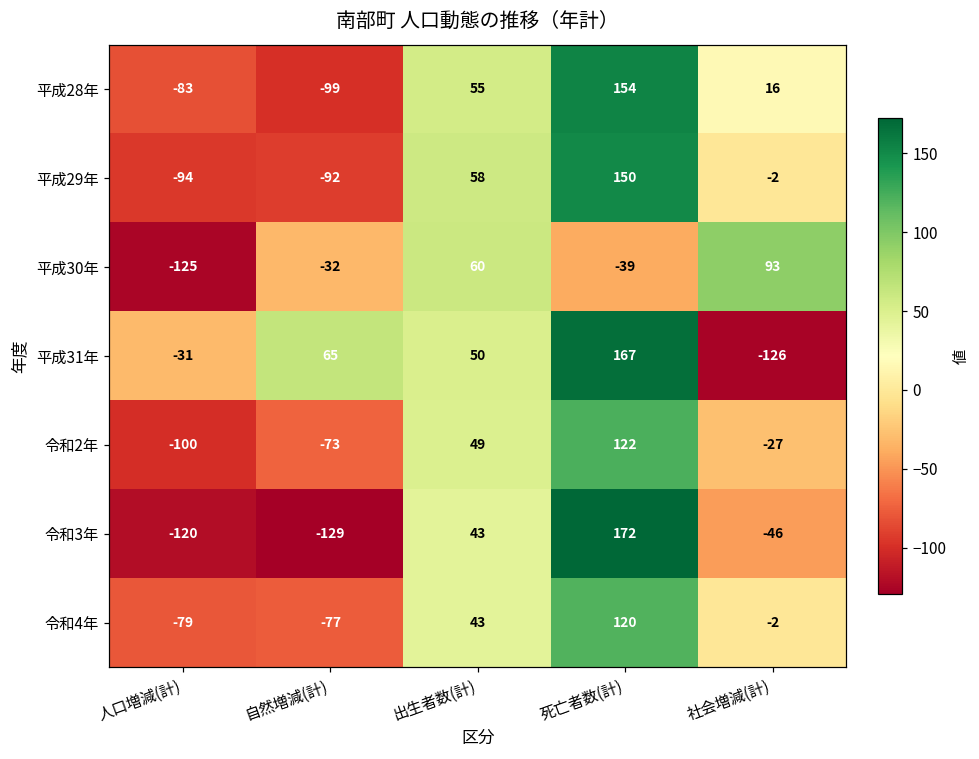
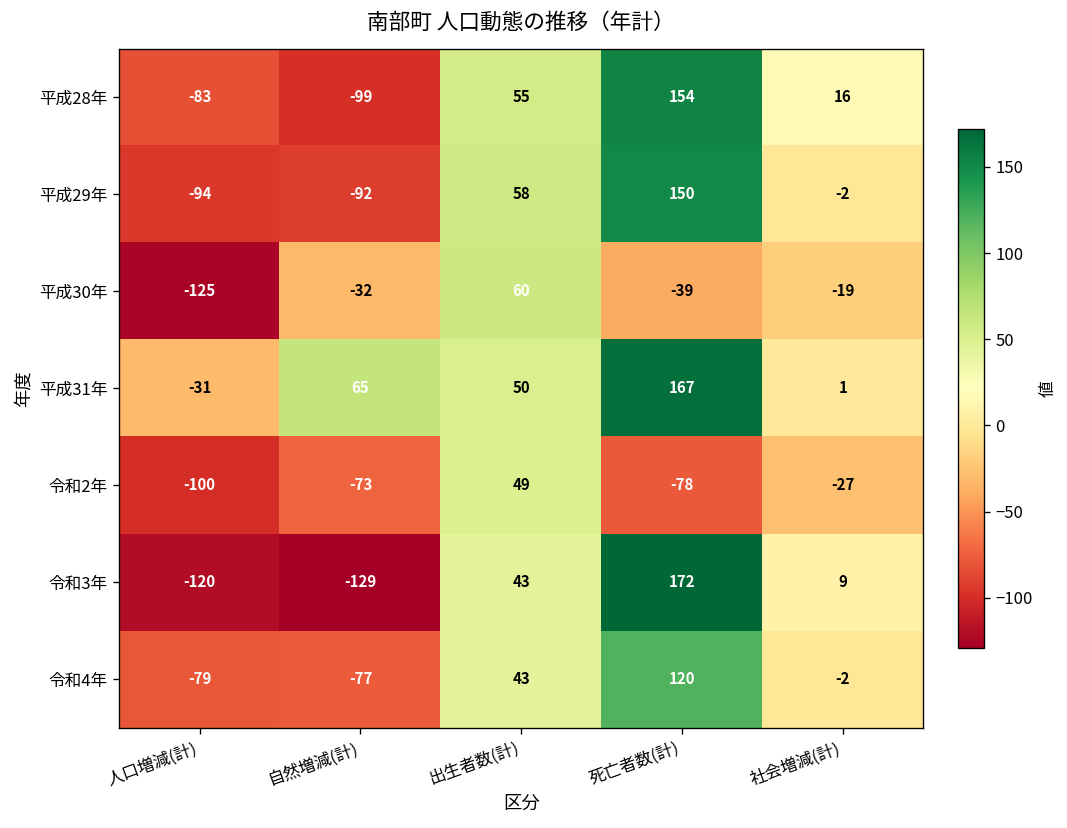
  {
    "平成28年": {
      "人口増減(計)": -83,
      "自然増減(計)": -99,
      "出生者数(計)": 55,
      "死亡者数(計)": 154,
      "社会増減(計)": 16
    },
    "平成29年": {
      "人口増減(計)": -94,
      "自然増減(計)": -92,
      "出生者数(計)": 58,
      "死亡者数(計)": 150,
      "社会増減(計)": -2
    },
    "平成30年": {
      "人口増減(計)": -125,
      "自然増減(計)": -32,
      "出生者数(計)": 60,
      "死亡者数(計)": -39,
-     "社会増減(計)": 93
+     "社会増減(計)": -19
    },
    "平成31年": {
      "人口増減(計)": -31,
      "自然増減(計)": 65,
      "出生者数(計)": 50,
      "死亡者数(計)": 167,
-     "社会増減(計)": -126
+     "社会増減(計)": 1
    },
    "令和2年": {
      "人口増減(計)": -100,
      "自然増減(計)": -73,
      "出生者数(計)": 49,
-     "死亡者数(計)": 122,
+     "死亡者数(計)": -78,
      "社会増減(計)": -27
    },
    "令和3年": {
      "人口増減(計)": -120,
      "自然増減(計)": -129,
      "出生者数(計)": 43,
      "死亡者数(計)": 172,
-     "社会増減(計)": -46
+     "社会増減(計)": 9
    },
    "令和4年": {
      "人口増減(計)": -79,
      "自然増減(計)": -77,
      "出生者数(計)": 43,
      "死亡者数(計)": 120,
      "社会増減(計)": -2
    }
  }
